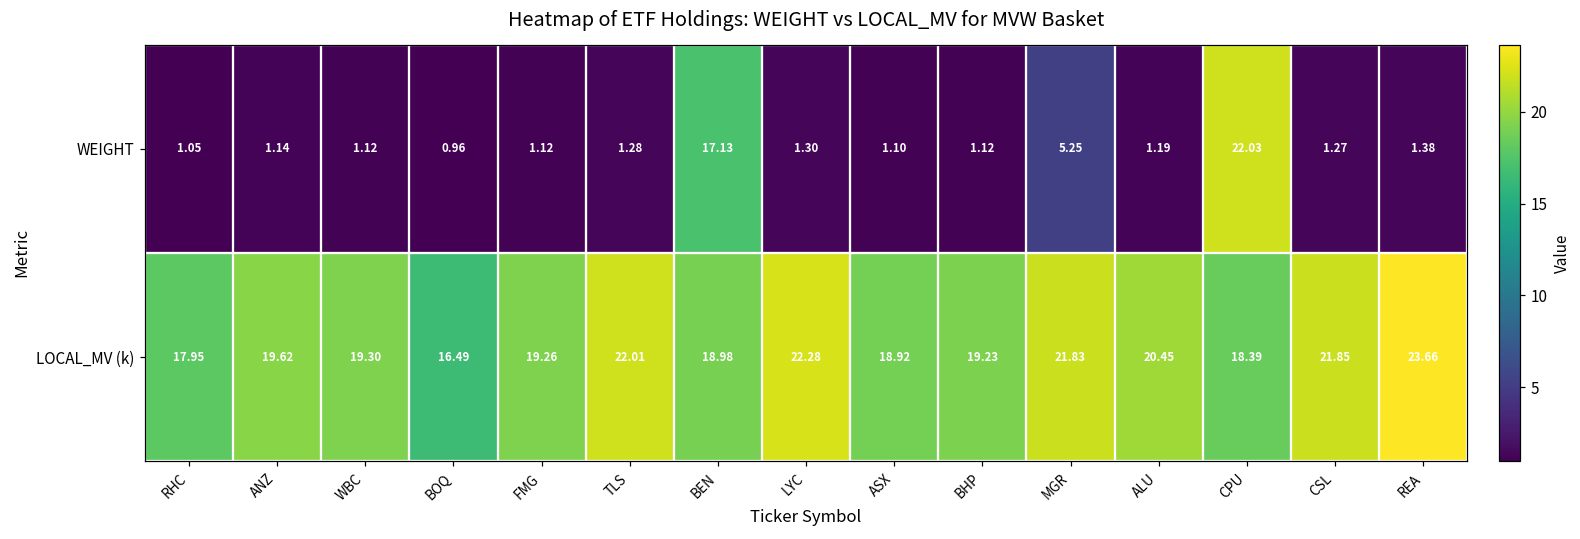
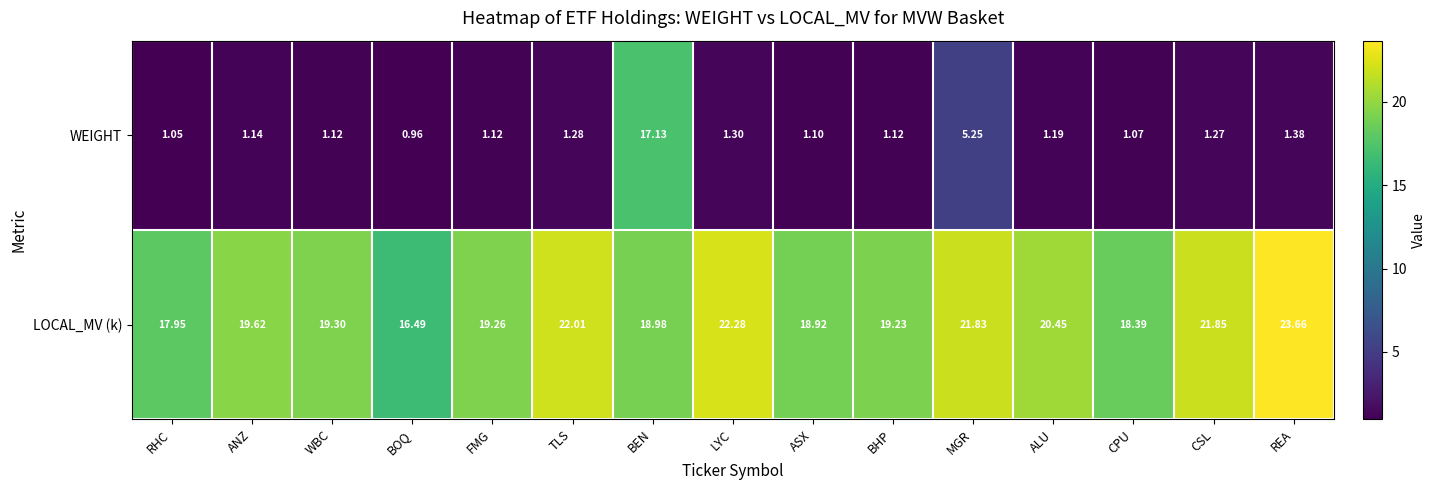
  {
    "WEIGHT": {
      "RHC": 1.05,
      "ANZ": 1.14,
      "WBC": 1.12,
      "BOQ": 0.96,
      "FMG": 1.12,
      "TLS": 1.28,
      "BEN": 17.13,
      "LYC": 1.30,
      "ASX": 1.10,
      "BHP": 1.12,
      "MGR": 5.25,
      "ALU": 1.19,
-     "CPU": 22.03,
+     "CPU": 1.07,
      "CSL": 1.27,
      "REA": 1.38
    },
    "LOCAL_MV (k)": {
      "RHC": 17.95,
      "ANZ": 19.62,
      "WBC": 19.30,
      "BOQ": 16.49,
      "FMG": 19.26,
      "TLS": 22.01,
      "BEN": 18.98,
      "LYC": 22.28,
      "ASX": 18.92,
      "BHP": 19.23,
      "MGR": 21.83,
      "ALU": 20.45,
      "CPU": 18.39,
      "CSL": 21.85,
      "REA": 23.66
    }
  }
